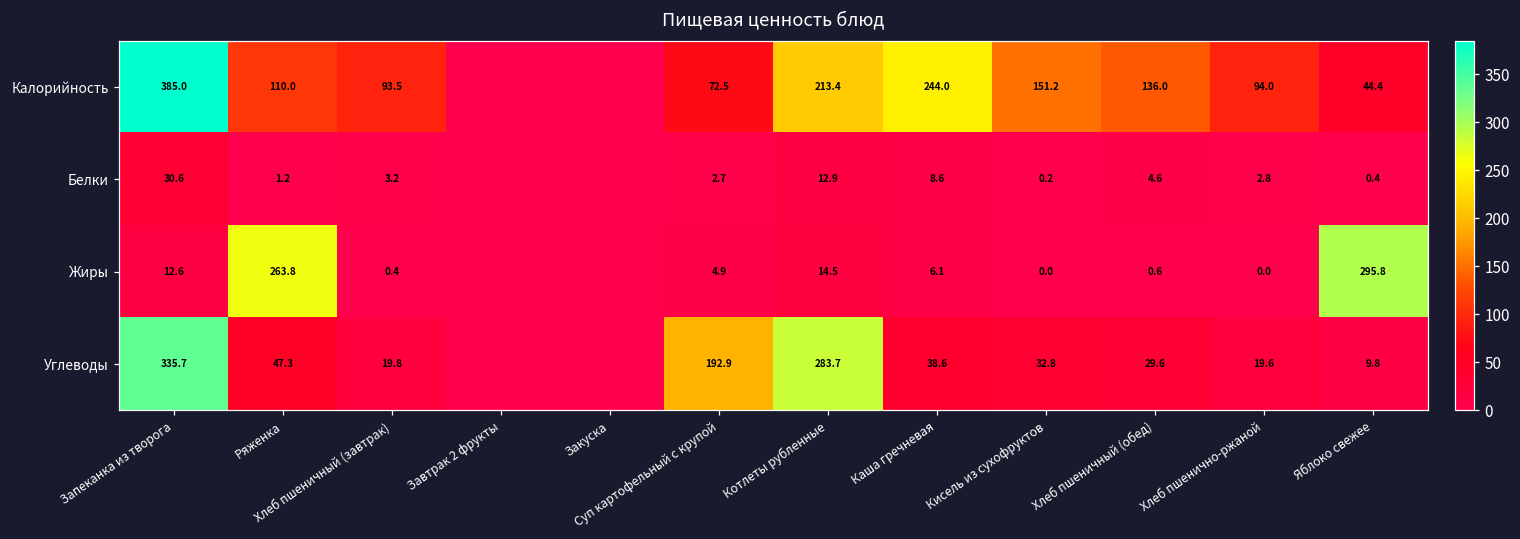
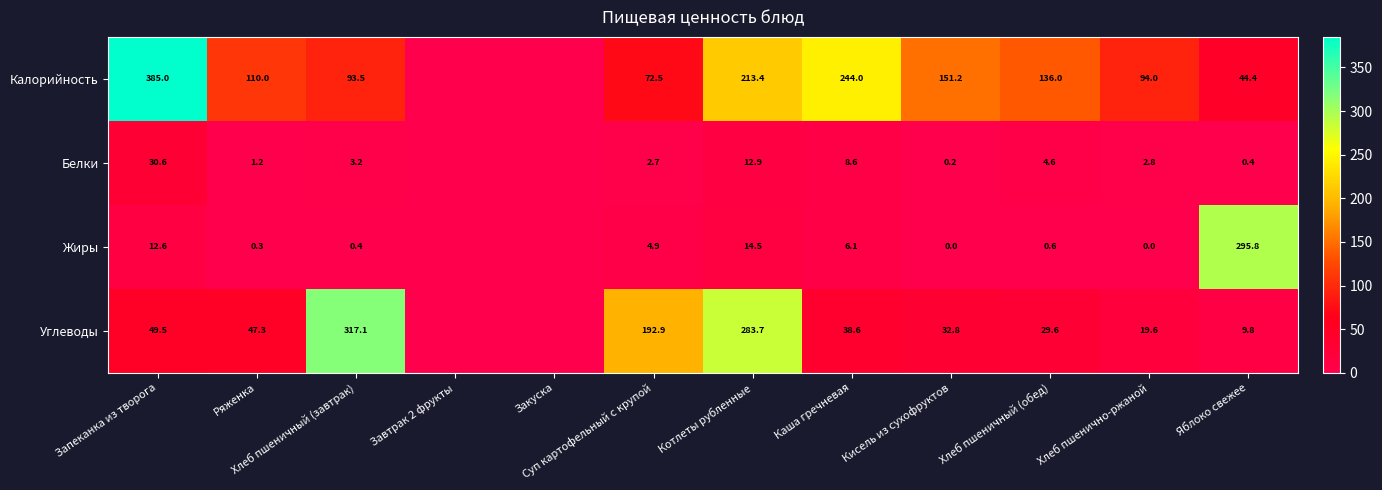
  {
    "Калорийность": {
      "Запеканка из творога": 385.0,
      "Ряженка": 110.0,
      "Хлеб пшеничный (завтрак)": 93.5,
      "Суп картофельный с крупой": 72.5,
      "Котлеты рубленные": 213.4,
      "Каша гречневая": 244.0,
      "Кисель из сухофруктов": 151.2,
      "Хлеб пшеничный (обед)": 136.0,
      "Хлеб пшенично-ржаной": 94.0,
      "Яблоко свежее": 44.4
    },
    "Белки": {
      "Запеканка из творога": 30.6,
      "Ряженка": 1.2,
      "Хлеб пшеничный (завтрак)": 3.2,
      "Суп картофельный с крупой": 2.7,
      "Котлеты рубленные": 12.9,
      "Каша гречневая": 8.6,
      "Кисель из сухофруктов": 0.2,
      "Хлеб пшеничный (обед)": 4.6,
      "Хлеб пшенично-ржаной": 2.8,
      "Яблоко свежее": 0.4
    },
    "Жиры": {
      "Запеканка из творога": 12.6,
-     "Ряженка": 263.8,
+     "Ряженка": 0.3,
      "Хлеб пшеничный (завтрак)": 0.4,
      "Суп картофельный с крупой": 4.9,
      "Котлеты рубленные": 14.5,
      "Каша гречневая": 6.1,
      "Кисель из сухофруктов": 0.0,
      "Хлеб пшеничный (обед)": 0.6,
      "Хлеб пшенично-ржаной": 0.0,
      "Яблоко свежее": 295.8
    },
    "Углеводы": {
-     "Запеканка из творога": 335.7,
+     "Запеканка из творога": 49.5,
      "Ряженка": 47.3,
-     "Хлеб пшеничный (завтрак)": 19.8,
+     "Хлеб пшеничный (завтрак)": 317.1,
      "Суп картофельный с крупой": 192.9,
      "Котлеты рубленные": 283.7,
      "Каша гречневая": 38.6,
      "Кисель из сухофруктов": 32.8,
      "Хлеб пшеничный (обед)": 29.6,
      "Хлеб пшенично-ржаной": 19.6,
      "Яблоко свежее": 9.8
    }
  }
